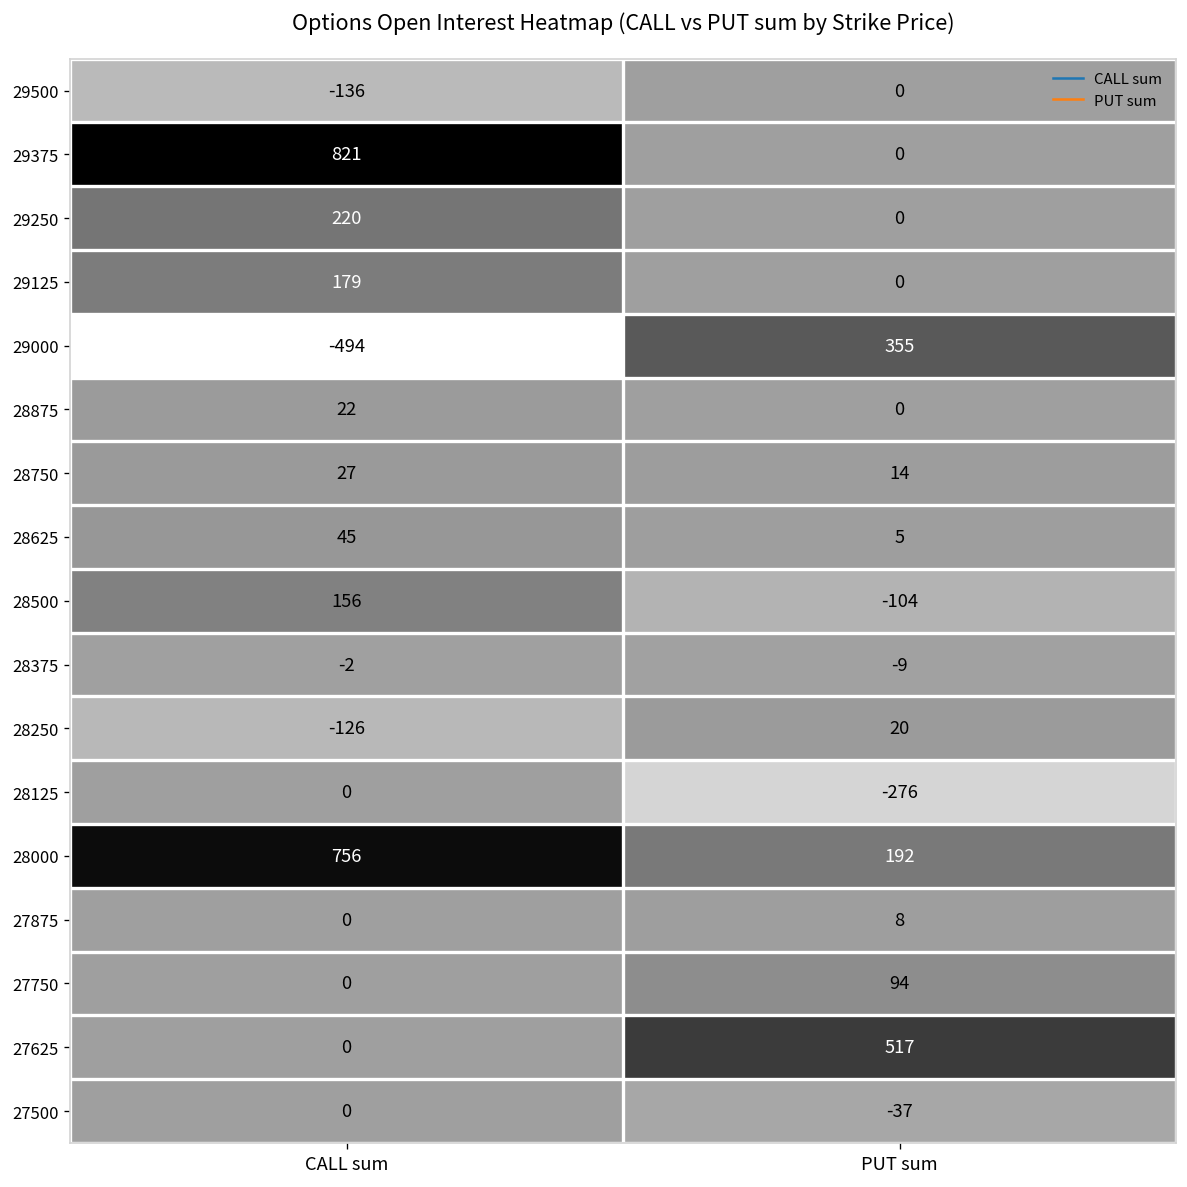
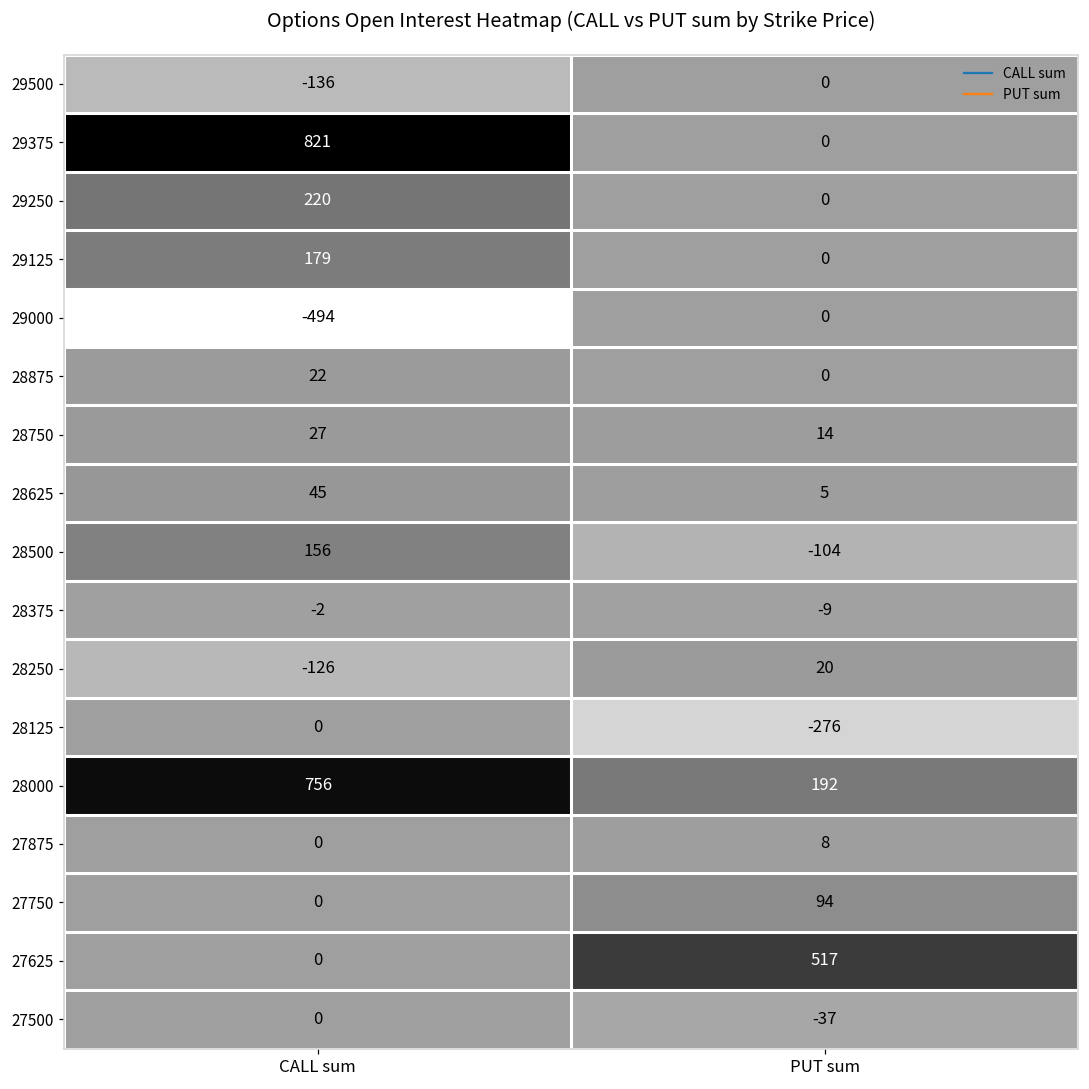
  {
    "29500": {
      "CALL sum": -136,
      "PUT sum": 0
    },
    "29375": {
      "CALL sum": 821,
      "PUT sum": 0
    },
    "29250": {
      "CALL sum": 220,
      "PUT sum": 0
    },
    "29125": {
      "CALL sum": 179,
      "PUT sum": 0
    },
    "29000": {
      "CALL sum": -494,
-     "PUT sum": 355
+     "PUT sum": 0
    },
    "28875": {
      "CALL sum": 22,
      "PUT sum": 0
    },
    "28750": {
      "CALL sum": 27,
      "PUT sum": 14
    },
    "28625": {
      "CALL sum": 45,
      "PUT sum": 5
    },
    "28500": {
      "CALL sum": 156,
      "PUT sum": -104
    },
    "28375": {
      "CALL sum": -2,
      "PUT sum": -9
    },
    "28250": {
      "CALL sum": -126,
      "PUT sum": 20
    },
    "28125": {
      "CALL sum": 0,
      "PUT sum": -276
    },
    "28000": {
      "CALL sum": 756,
      "PUT sum": 192
    },
    "27875": {
      "CALL sum": 0,
      "PUT sum": 8
    },
    "27750": {
      "CALL sum": 0,
      "PUT sum": 94
    },
    "27625": {
      "CALL sum": 0,
      "PUT sum": 517
    },
    "27500": {
      "CALL sum": 0,
      "PUT sum": -37
    }
  }
